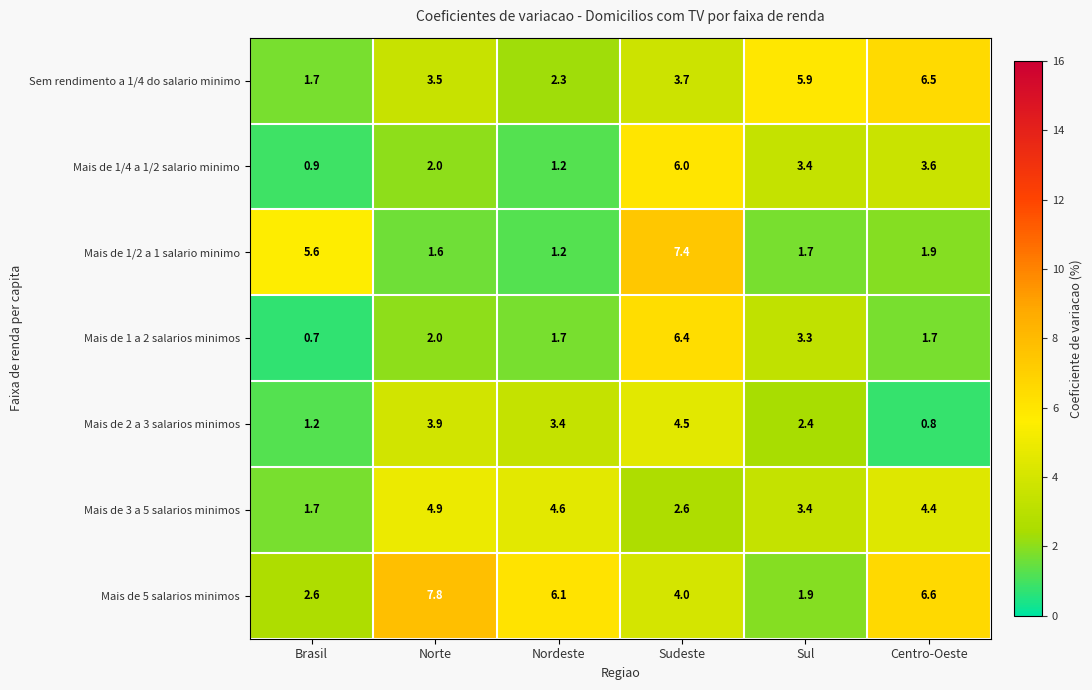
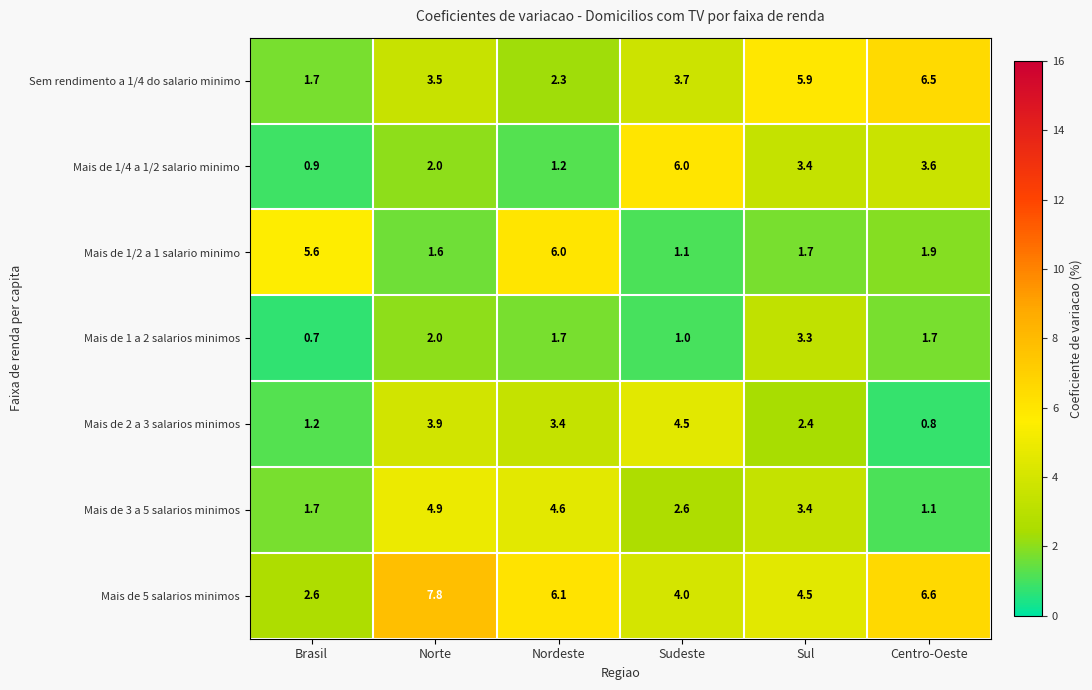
  {
    "Sem rendimento a 1/4 do salario minimo": {
      "Brasil": 1.7,
      "Norte": 3.5,
      "Nordeste": 2.3,
      "Sudeste": 3.7,
      "Sul": 5.9,
      "Centro-Oeste": 6.5
    },
    "Mais de 1/4 a 1/2 salario minimo": {
      "Brasil": 0.9,
      "Norte": 2.0,
      "Nordeste": 1.2,
      "Sudeste": 6.0,
      "Sul": 3.4,
      "Centro-Oeste": 3.6
    },
    "Mais de 1/2 a 1 salario minimo": {
      "Brasil": 5.6,
      "Norte": 1.6,
-     "Nordeste": 1.2,
-     "Sudeste": 7.4,
+     "Nordeste": 6.0,
+     "Sudeste": 1.1,
      "Sul": 1.7,
      "Centro-Oeste": 1.9
    },
    "Mais de 1 a 2 salarios minimos": {
      "Brasil": 0.7,
      "Norte": 2.0,
      "Nordeste": 1.7,
-     "Sudeste": 6.4,
+     "Sudeste": 1.0,
      "Sul": 3.3,
      "Centro-Oeste": 1.7
    },
    "Mais de 2 a 3 salarios minimos": {
      "Brasil": 1.2,
      "Norte": 3.9,
      "Nordeste": 3.4,
      "Sudeste": 4.5,
      "Sul": 2.4,
      "Centro-Oeste": 0.8
    },
    "Mais de 3 a 5 salarios minimos": {
      "Brasil": 1.7,
      "Norte": 4.9,
      "Nordeste": 4.6,
      "Sudeste": 2.6,
      "Sul": 3.4,
-     "Centro-Oeste": 4.4
+     "Centro-Oeste": 1.1
    },
    "Mais de 5 salarios minimos": {
      "Brasil": 2.6,
      "Norte": 7.8,
      "Nordeste": 6.1,
      "Sudeste": 4.0,
-     "Sul": 1.9,
+     "Sul": 4.5,
      "Centro-Oeste": 6.6
    }
  }
